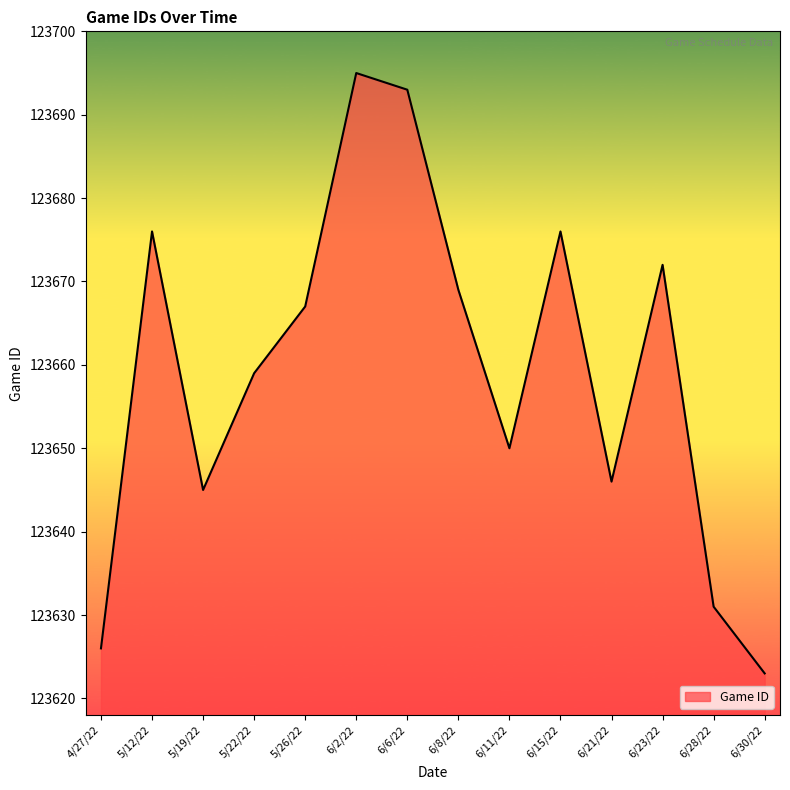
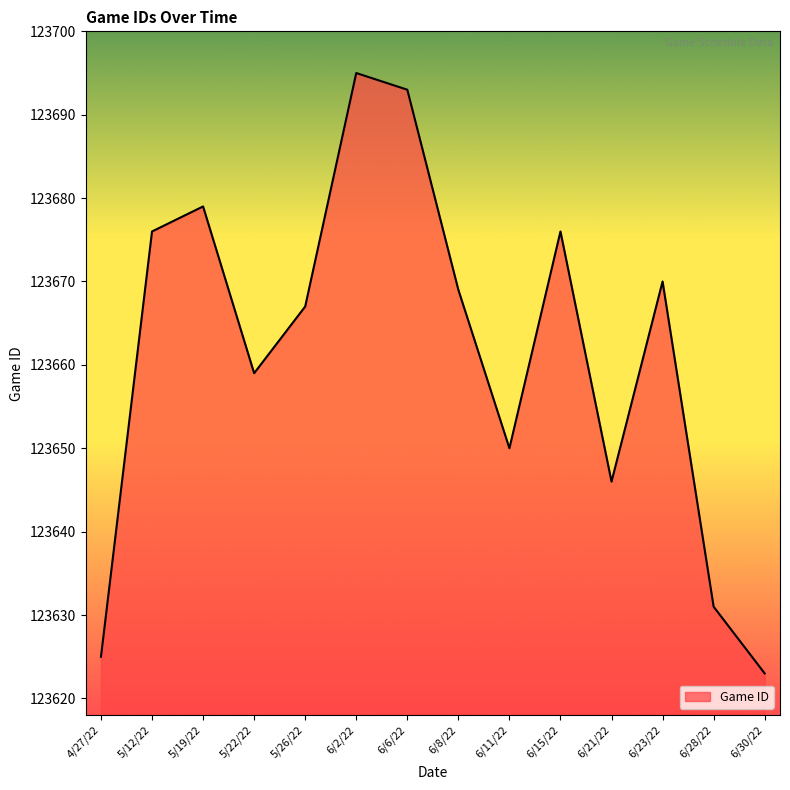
  {
-   "4/27/22": 123626,
+   "4/27/22": 123625,
    "5/12/22": 123676,
-   "5/19/22": 123645,
+   "5/19/22": 123679,
    "5/22/22": 123659,
    "5/26/22": 123667,
    "6/2/22": 123695,
    "6/6/22": 123693,
    "6/8/22": 123669,
    "6/11/22": 123650,
    "6/15/22": 123676,
    "6/21/22": 123646,
-   "6/23/22": 123672,
+   "6/23/22": 123670,
    "6/28/22": 123631,
    "6/30/22": 123623
  }
